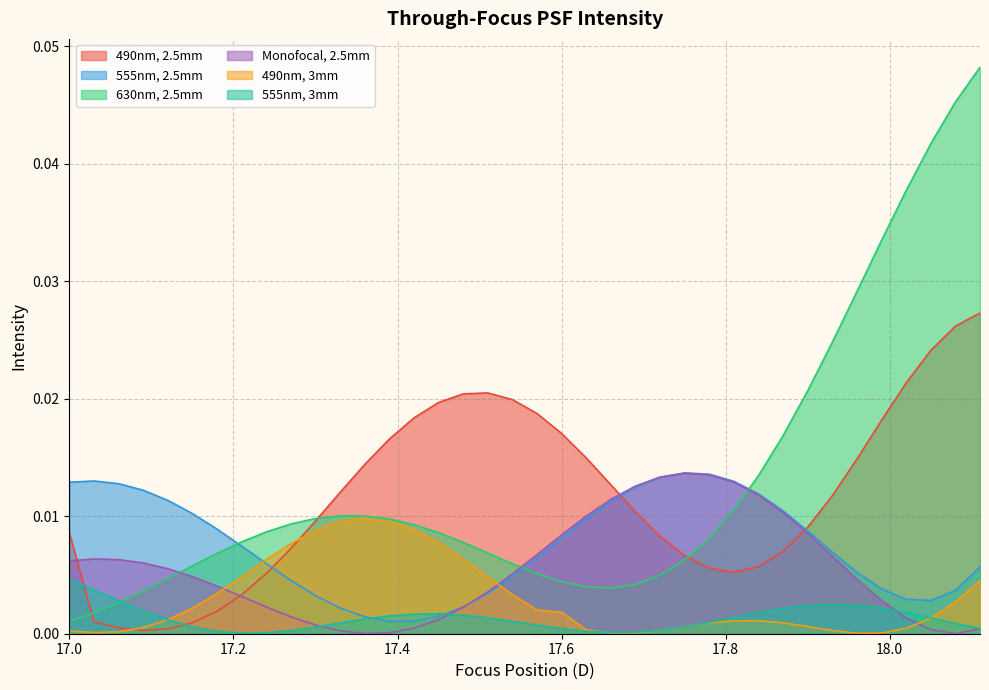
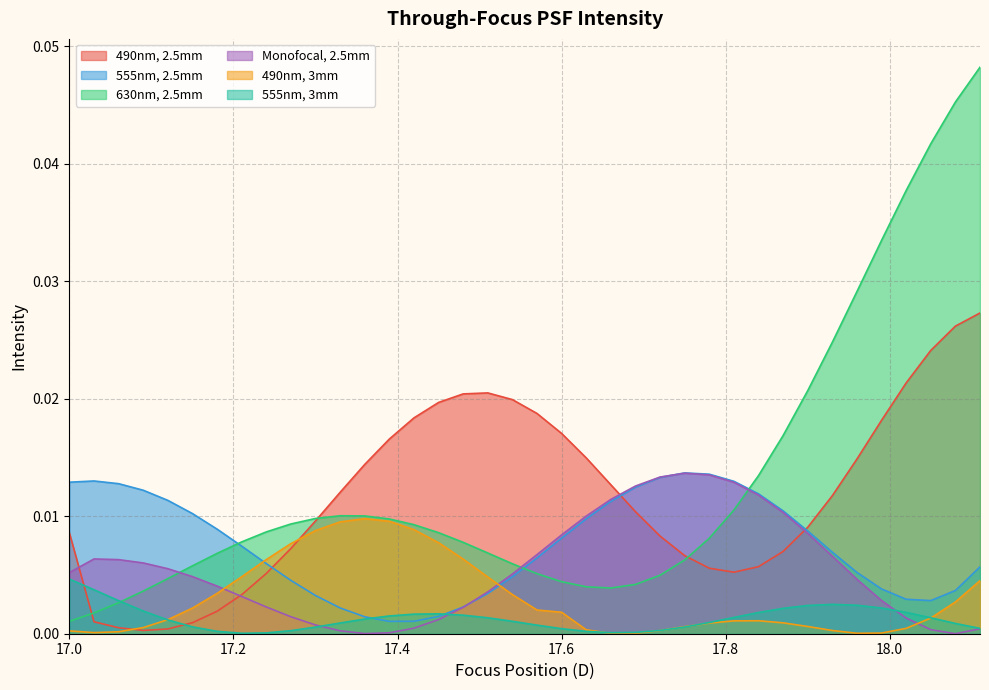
  {
    "490nm, 2.5mm": {
      "17.0": 0.0086,
      "17.6": 0.0170
    },
    "555nm, 2.5mm": {
      "17.0": 0.0129,
      "17.6": 0.0081
    },
    "Monofocal, 2.5mm": {
-     "17.0": 0.0062,
+     "17.0": 0.0052,
      "17.6": 0.0084
    },
    "490nm, 3mm": {
      "17.0": 0.0002,
      "17.6": 0.0018
    }
  }
